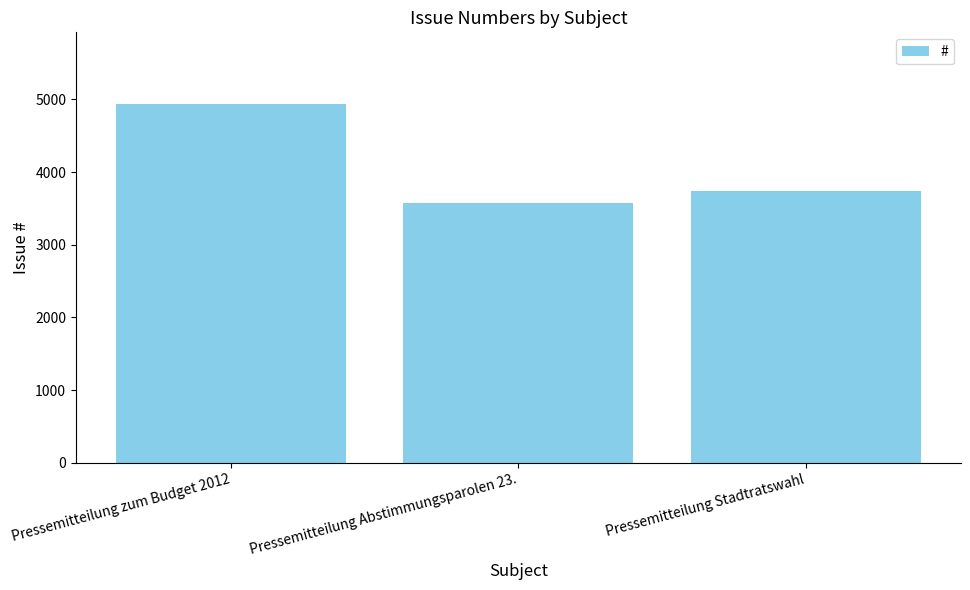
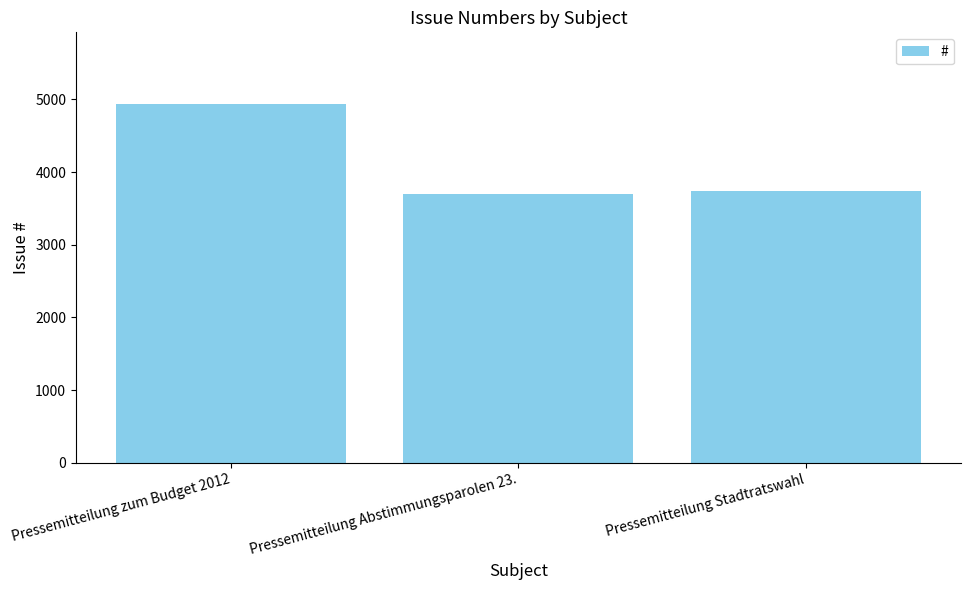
  {
    "Pressemitteilung zum Budget 2012": 4900,
-   "Pressemitteilung Abstimmungsparolen 23.": 3600,
+   "Pressemitteilung Abstimmungsparolen 23.": 3700,
    "Pressemitteilung Stadtratswahl": 3700
  }
